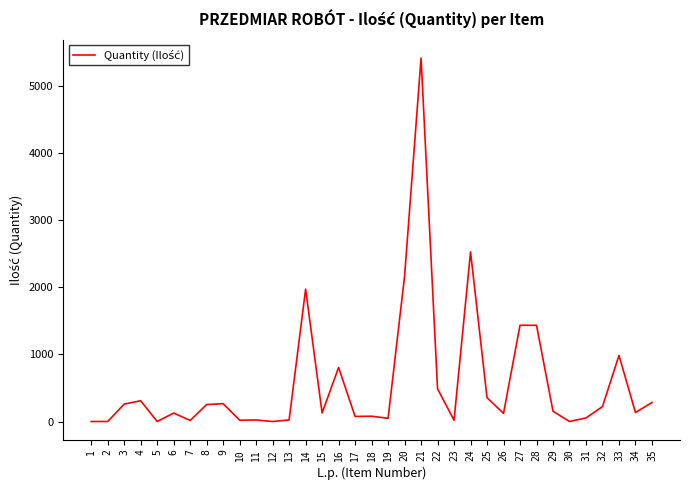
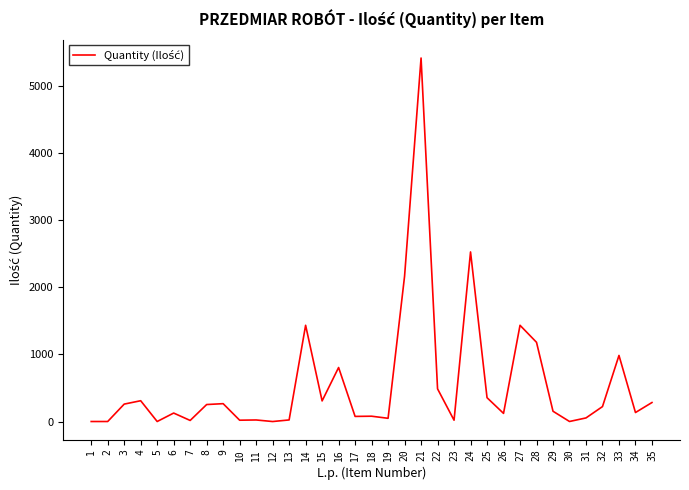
  {
    "1": 0,
    "2": 0,
    "3": 300,
    "4": 300,
    "5": 0,
    "6": 100,
    "7": 0,
    "8": 300,
    "9": 300,
    "10": 0,
    "11": 0,
    "12": 0,
    "13": 0,
-   "14": 2000,
-   "15": 100,
+   "14": 1400,
+   "15": 300,
    "16": 800,
    "17": 100,
    "18": 100,
    "19": 0,
    "20": 2200,
    "21": 5400,
    "22": 500,
    "23": 0,
    "24": 2500,
    "25": 400,
    "26": 100,
    "27": 1400,
-   "28": 1400,
+   "28": 1200,
    "29": 200,
    "30": 0,
    "31": 100,
    "32": 200,
    "33": 1000,
    "34": 100,
    "35": 300
  }
